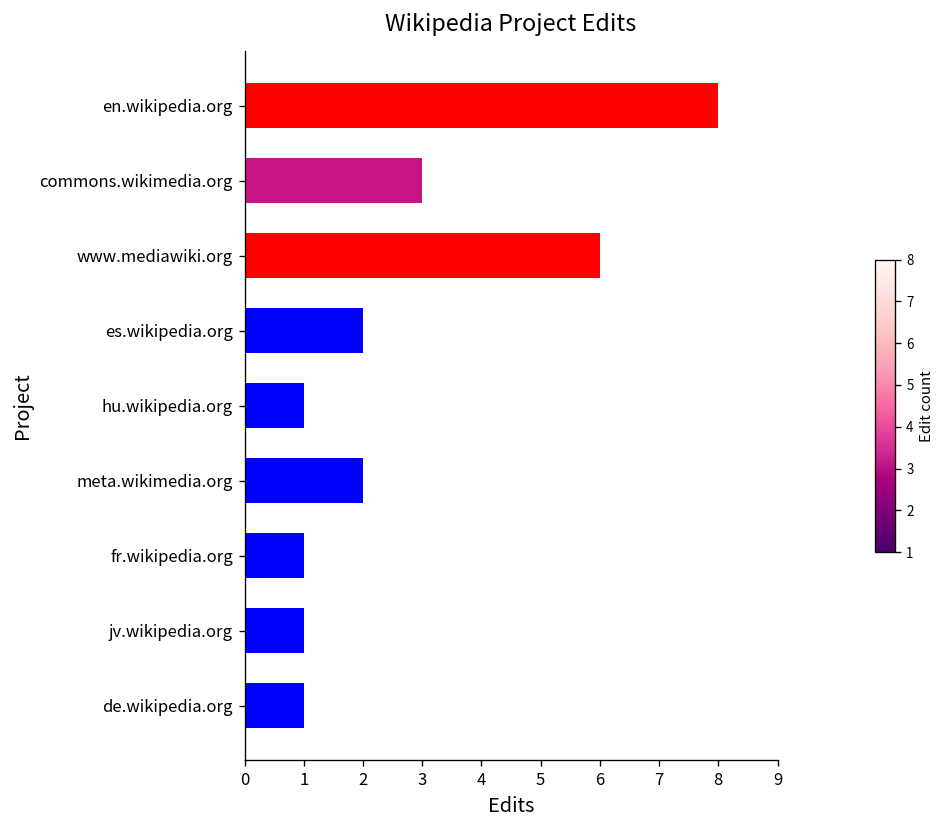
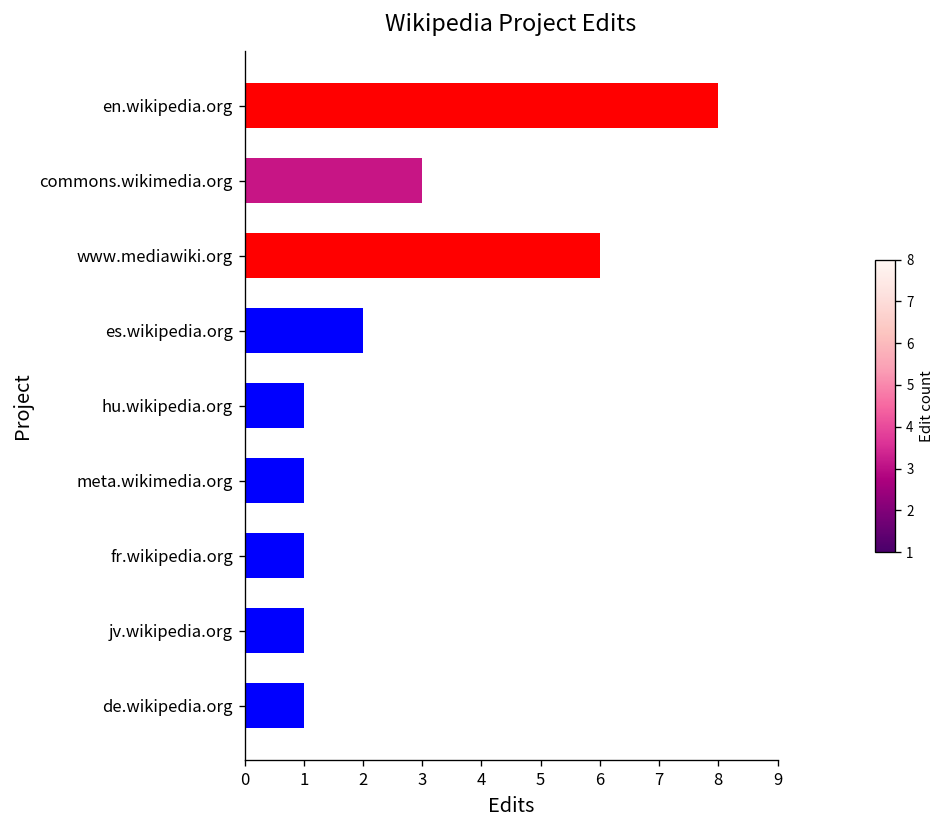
  {
    "en.wikipedia.org": 8,
    "commons.wikimedia.org": 3,
    "www.mediawiki.org": 6,
    "es.wikipedia.org": 2,
    "hu.wikipedia.org": 1,
-   "meta.wikimedia.org": 2,
+   "meta.wikimedia.org": 1,
    "fr.wikipedia.org": 1,
    "jv.wikipedia.org": 1,
    "de.wikipedia.org": 1
  }
